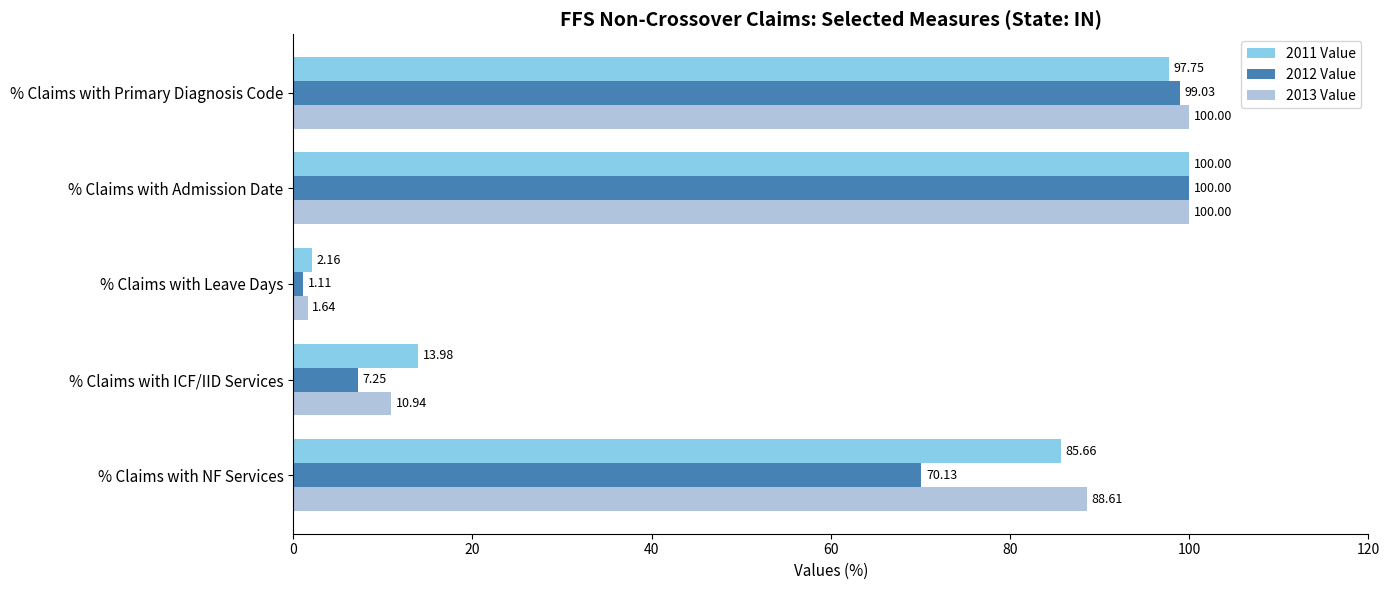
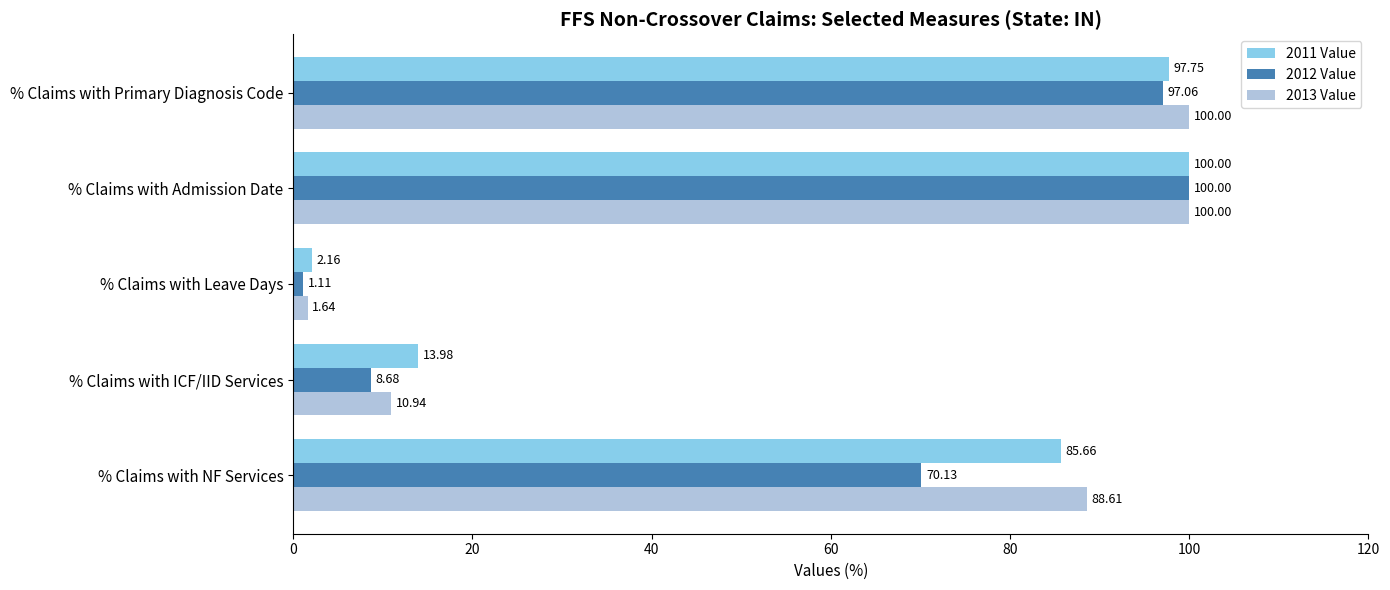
  {
    "2012 Value": {
-     "% Claims with Primary Diagnosis Code": 99.03,
+     "% Claims with Primary Diagnosis Code": 97.06,
      "% Claims with Admission Date": 100.00,
      "% Claims with Leave Days": 1.11,
-     "% Claims with ICF/IID Services": 7.25,
+     "% Claims with ICF/IID Services": 8.68,
      "% Claims with NF Services": 70.13
    }
  }
